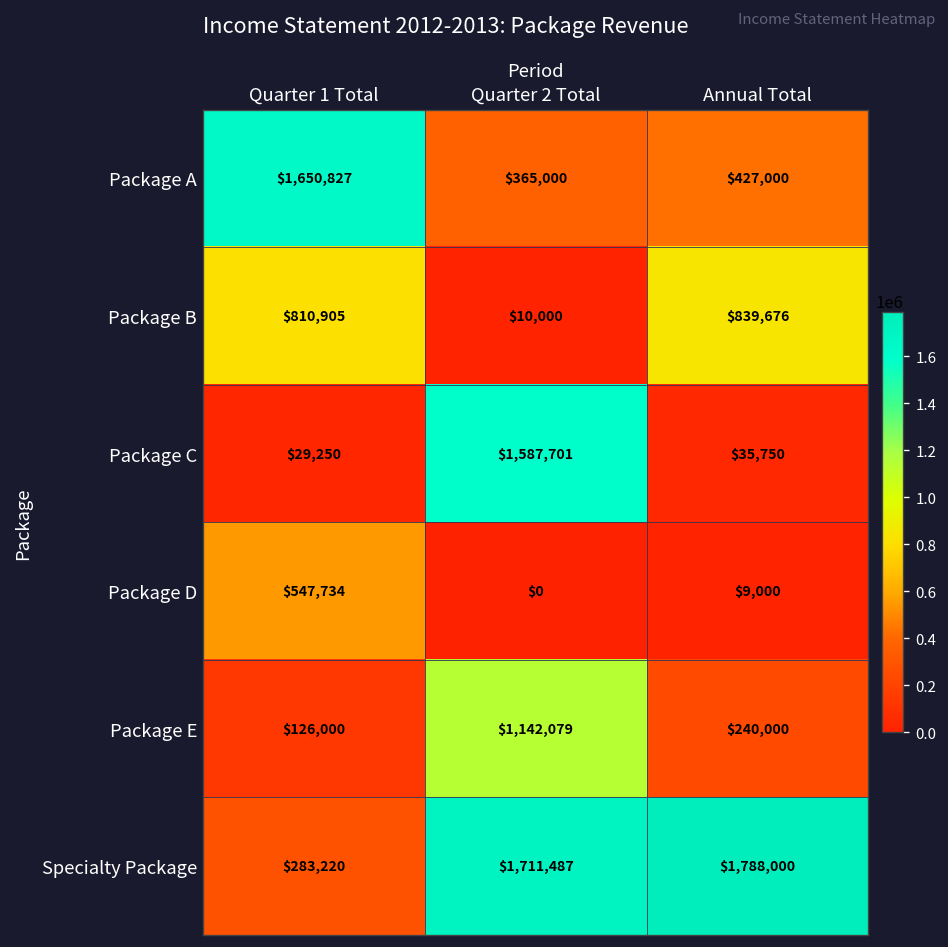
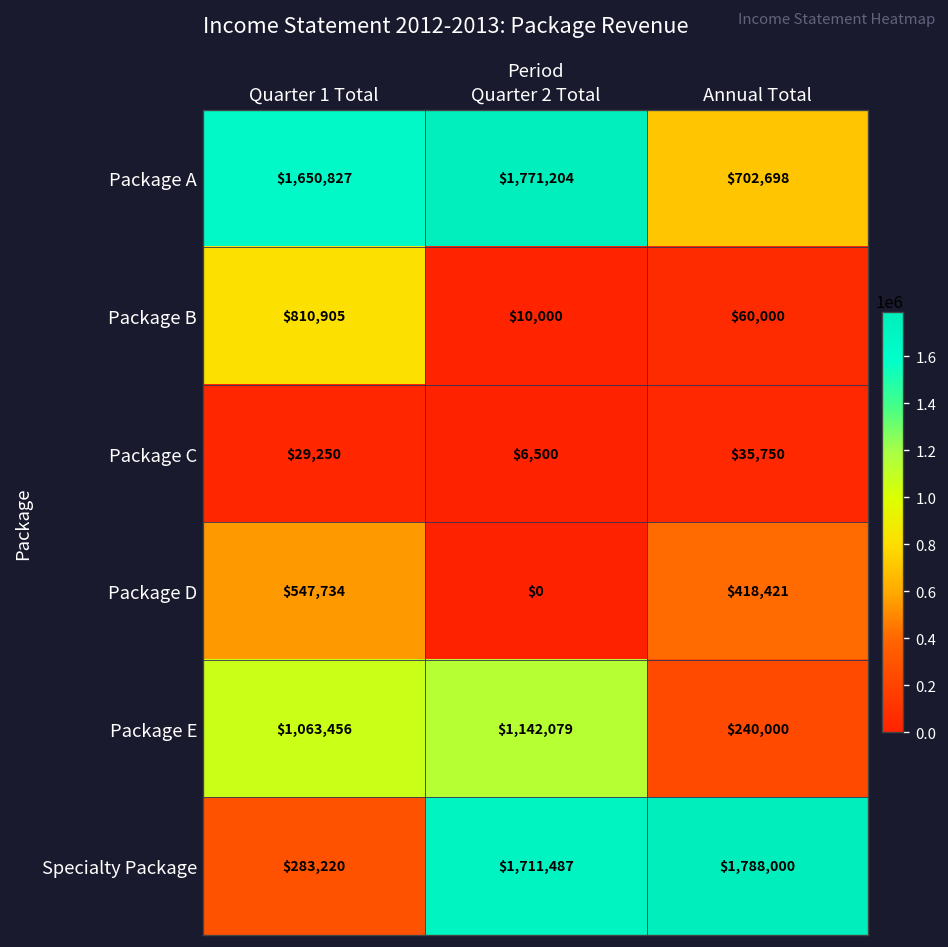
  {
    "Package A": {
      "Quarter 1 Total": "$1,650,827",
-     "Quarter 2 Total": "$365,000",
-     "Annual Total": "$427,000"
+     "Quarter 2 Total": "$1,771,204",
+     "Annual Total": "$702,698"
    },
    "Package B": {
      "Quarter 1 Total": "$810,905",
      "Quarter 2 Total": "$10,000",
-     "Annual Total": "$839,676"
+     "Annual Total": "$60,000"
    },
    "Package C": {
      "Quarter 1 Total": "$29,250",
-     "Quarter 2 Total": "$1,587,701",
+     "Quarter 2 Total": "$6,500",
      "Annual Total": "$35,750"
    },
    "Package D": {
      "Quarter 1 Total": "$547,734",
      "Quarter 2 Total": "$0",
-     "Annual Total": "$9,000"
+     "Annual Total": "$418,421"
    },
    "Package E": {
-     "Quarter 1 Total": "$126,000",
+     "Quarter 1 Total": "$1,063,456",
      "Quarter 2 Total": "$1,142,079",
      "Annual Total": "$240,000"
    },
    "Specialty Package": {
      "Quarter 1 Total": "$283,220",
      "Quarter 2 Total": "$1,711,487",
      "Annual Total": "$1,788,000"
    }
  }
